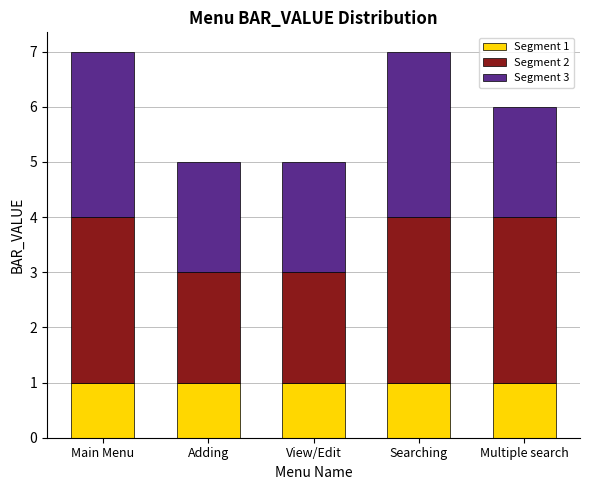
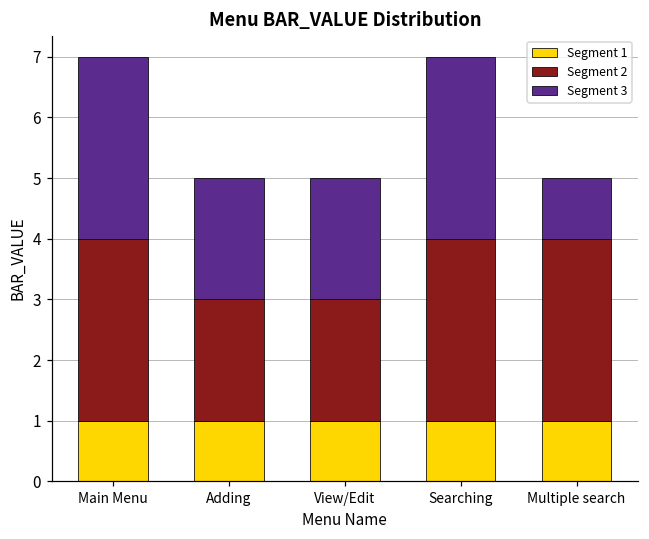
  {
    "Segment 1": {
      "Main Menu": 1,
      "Adding": 1,
      "View/Edit": 1,
      "Searching": 1,
      "Multiple search": 1
    },
    "Segment 2": {
      "Main Menu": 3,
      "Adding": 2,
      "View/Edit": 2,
      "Searching": 3,
      "Multiple search": 3
    },
    "Segment 3": {
      "Main Menu": 3,
      "Adding": 2,
      "View/Edit": 2,
      "Searching": 3,
-     "Multiple search": 2
+     "Multiple search": 1
    }
  }
